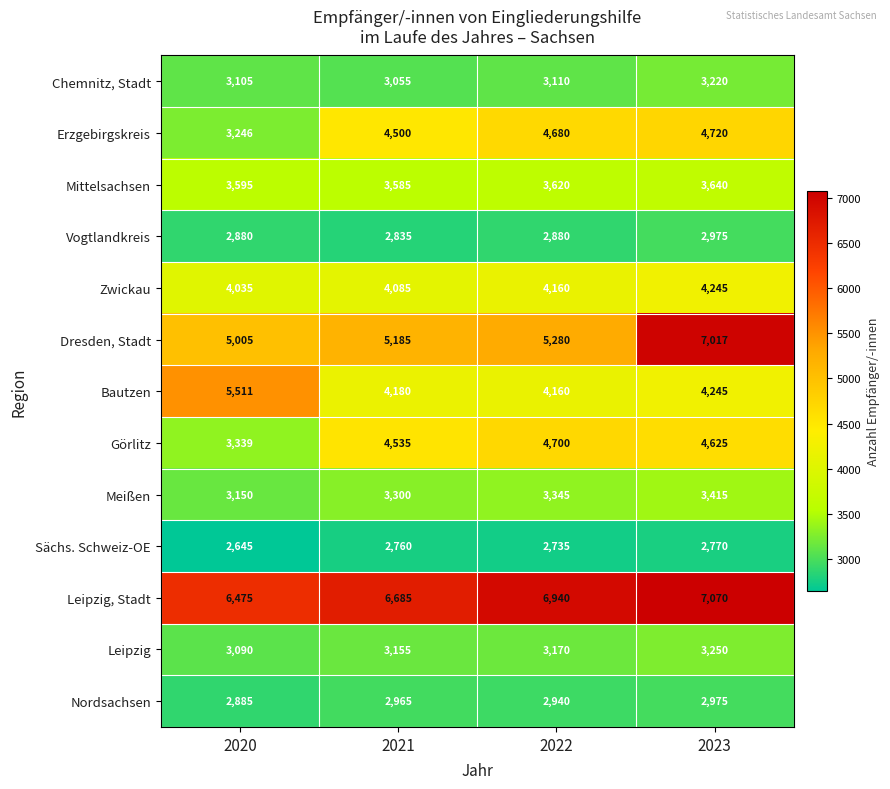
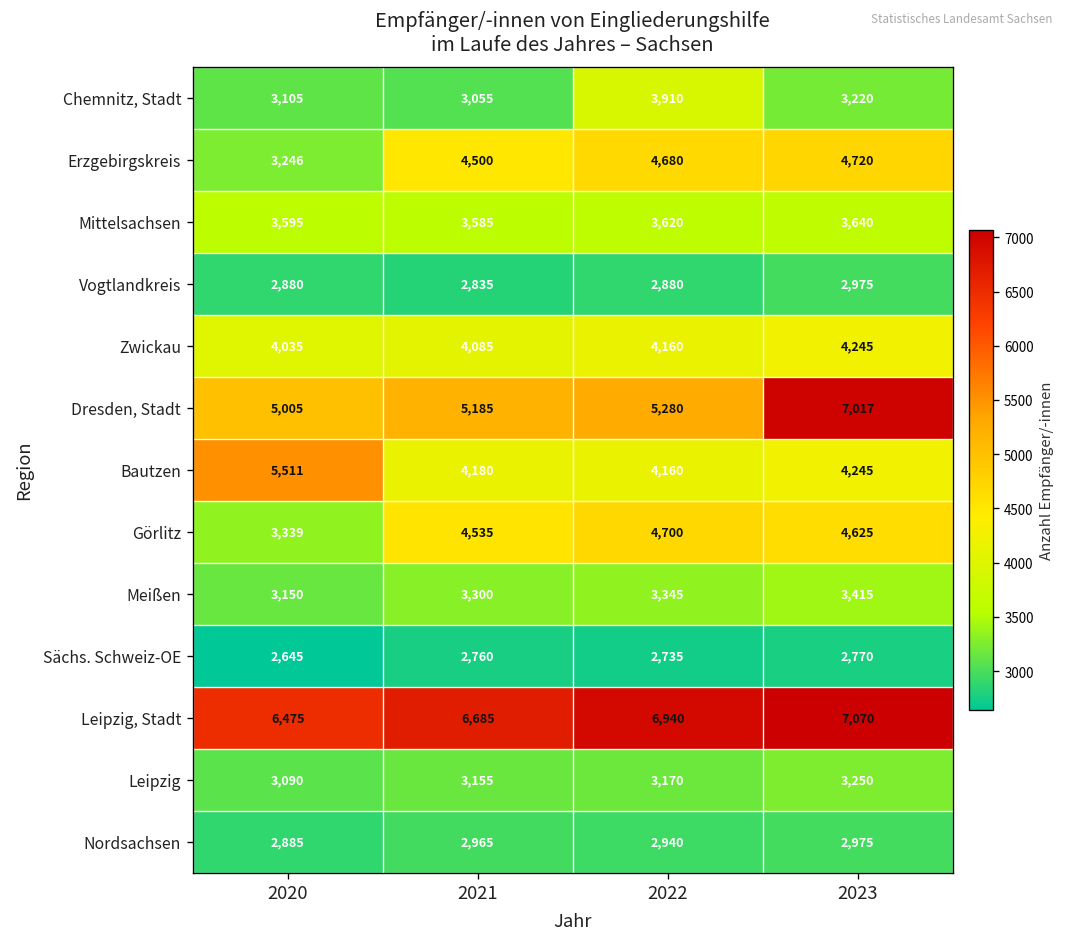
  {
    "Chemnitz, Stadt": {
      "2020": "3,105",
      "2021": "3,055",
-     "2022": "3,110",
+     "2022": "3,910",
      "2023": "3,220"
    },
    "Erzgebirgskreis": {
      "2020": "3,246",
      "2021": "4,500",
      "2022": "4,680",
      "2023": "4,720"
    },
    "Mittelsachsen": {
      "2020": "3,595",
      "2021": "3,585",
      "2022": "3,620",
      "2023": "3,640"
    },
    "Vogtlandkreis": {
      "2020": "2,880",
      "2021": "2,835",
      "2022": "2,880",
      "2023": "2,975"
    },
    "Zwickau": {
      "2020": "4,035",
      "2021": "4,085",
      "2022": "4,160",
      "2023": "4,245"
    },
    "Dresden, Stadt": {
      "2020": "5,005",
      "2021": "5,185",
      "2022": "5,280",
      "2023": "7,017"
    },
    "Bautzen": {
      "2020": "5,511",
      "2021": "4,180",
      "2022": "4,160",
      "2023": "4,245"
    },
    "Görlitz": {
      "2020": "3,339",
      "2021": "4,535",
      "2022": "4,700",
      "2023": "4,625"
    },
    "Meißen": {
      "2020": "3,150",
      "2021": "3,300",
      "2022": "3,345",
      "2023": "3,415"
    },
    "Sächs. Schweiz-OE": {
      "2020": "2,645",
      "2021": "2,760",
      "2022": "2,735",
      "2023": "2,770"
    },
    "Leipzig, Stadt": {
      "2020": "6,475",
      "2021": "6,685",
      "2022": "6,940",
      "2023": "7,070"
    },
    "Leipzig": {
      "2020": "3,090",
      "2021": "3,155",
      "2022": "3,170",
      "2023": "3,250"
    },
    "Nordsachsen": {
      "2020": "2,885",
      "2021": "2,965",
      "2022": "2,940",
      "2023": "2,975"
    }
  }
